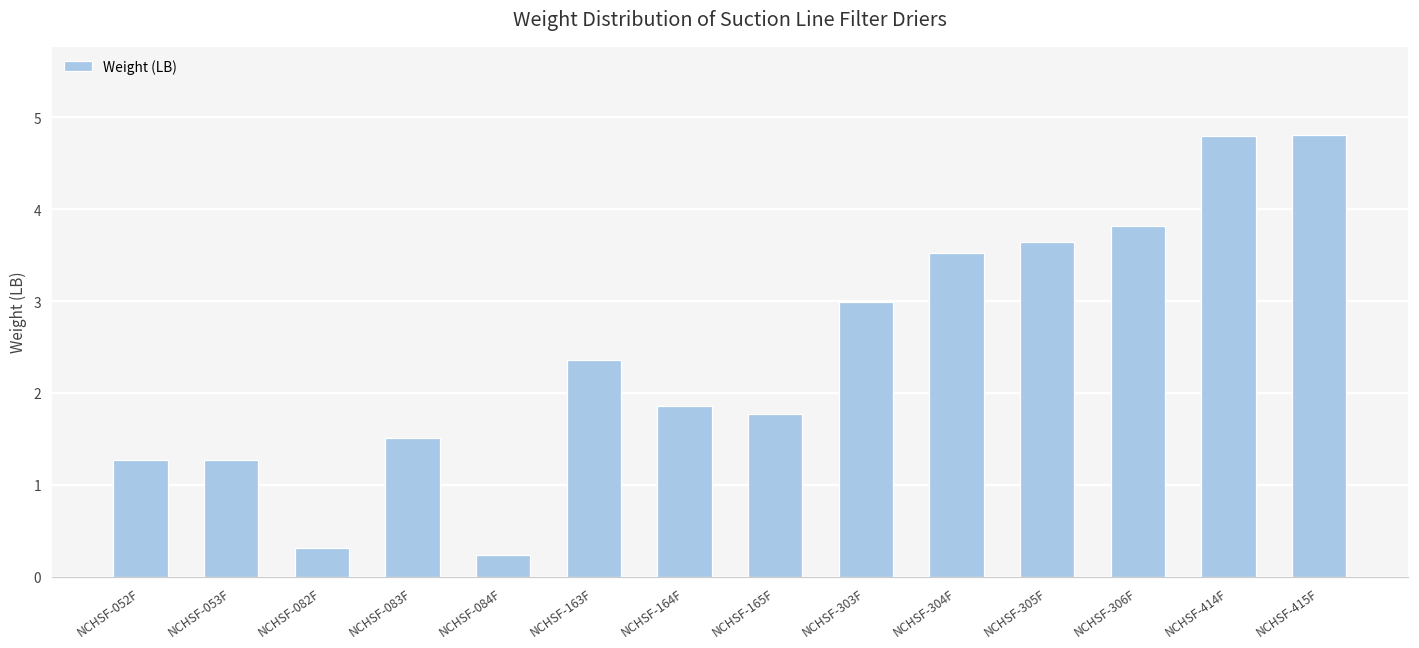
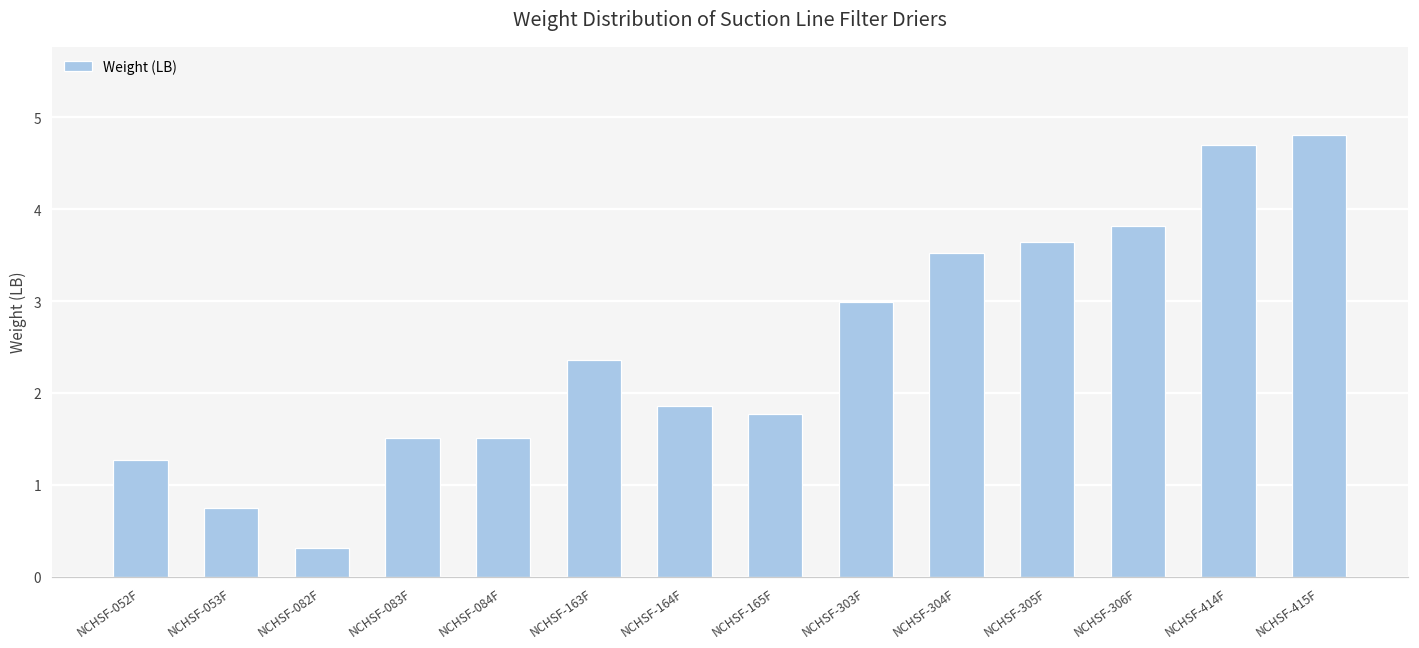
  {
    "NCHSF-052F": 1.3,
-   "NCHSF-053F": 1.3,
+   "NCHSF-053F": 0.7,
    "NCHSF-082F": 0.3,
    "NCHSF-083F": 1.5,
-   "NCHSF-084F": 0.2,
+   "NCHSF-084F": 1.5,
    "NCHSF-163F": 2.4,
    "NCHSF-164F": 1.9,
    "NCHSF-165F": 1.8,
    "NCHSF-303F": 3.0,
    "NCHSF-304F": 3.5,
    "NCHSF-305F": 3.6,
    "NCHSF-306F": 3.8,
-   "NCHSF-414F": 4.8,
+   "NCHSF-414F": 4.7,
    "NCHSF-415F": 4.8
  }
